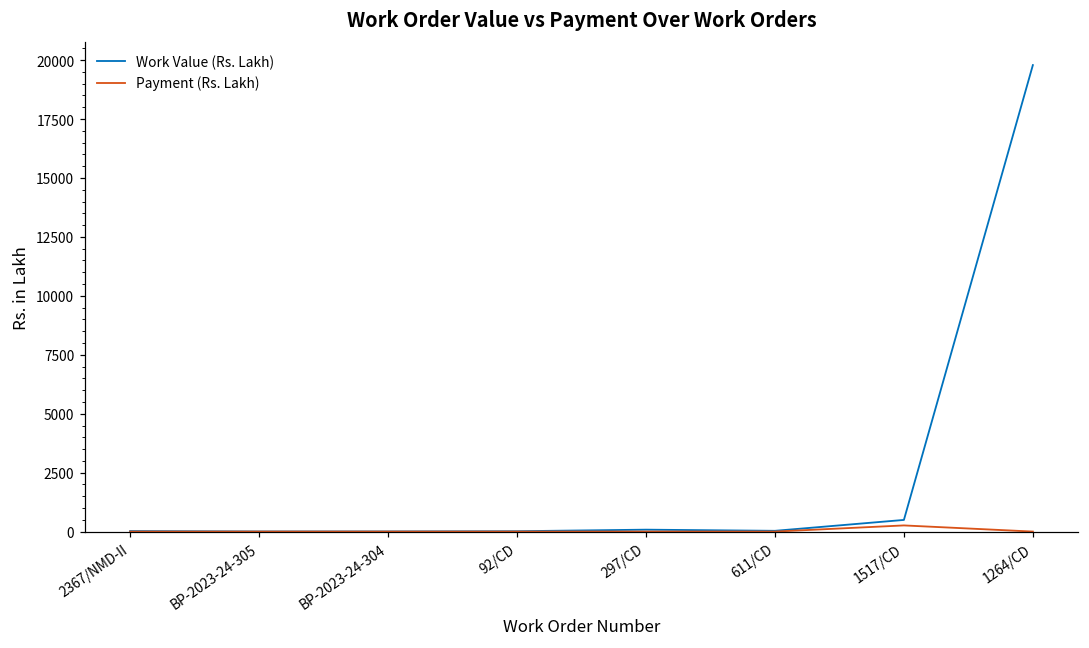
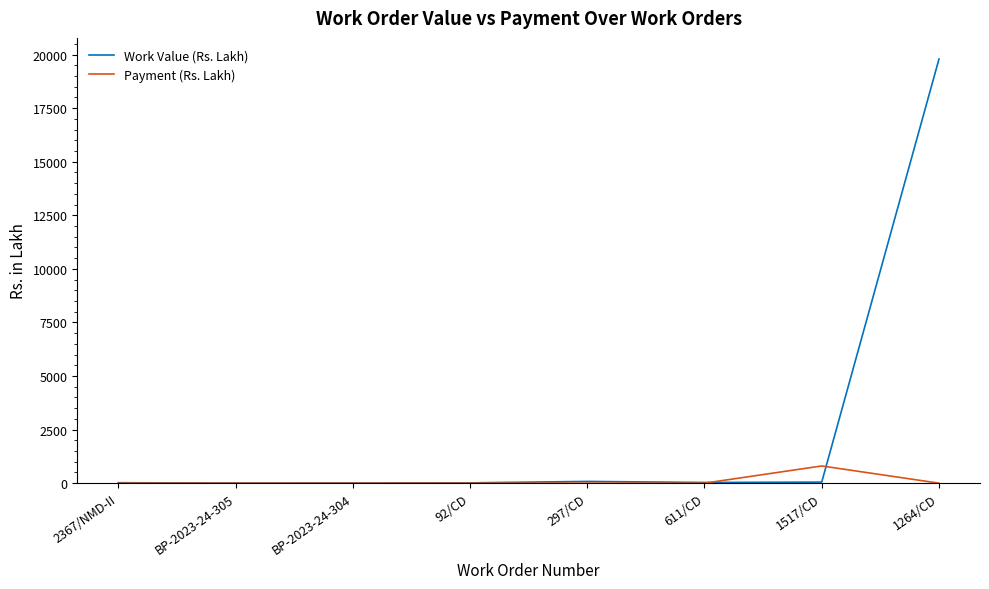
  {
    "Work Value (Rs. Lakh)": {
-     "1517/CD": 500,
+     "1517/CD": 0,
      "1264/CD": 19800
    },
    "Payment (Rs. Lakh)": {
-     "1517/CD": 300,
+     "1517/CD": 800,
      "1264/CD": 0
    }
  }
